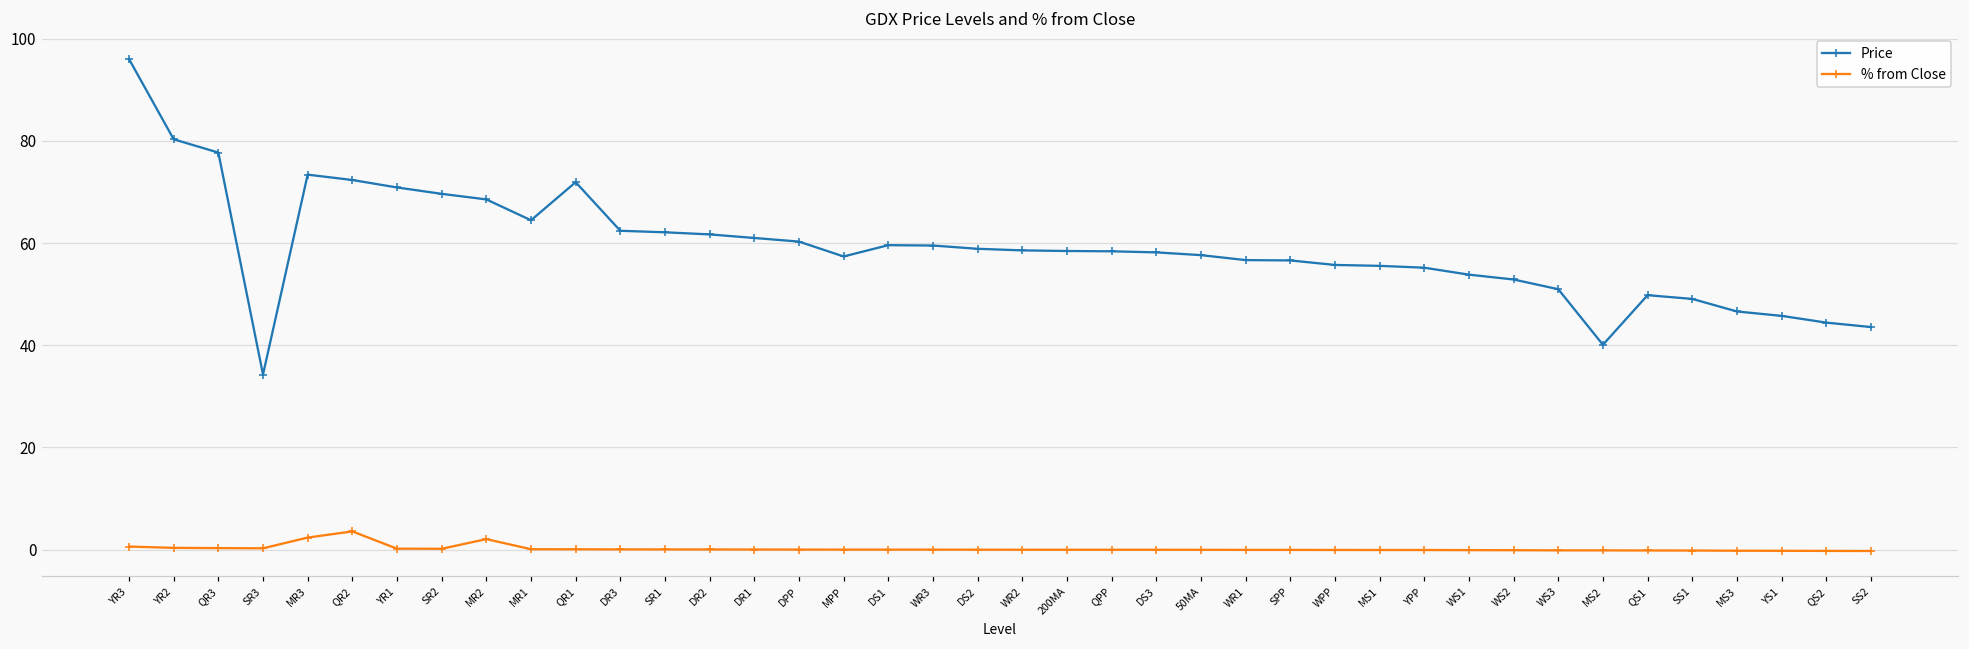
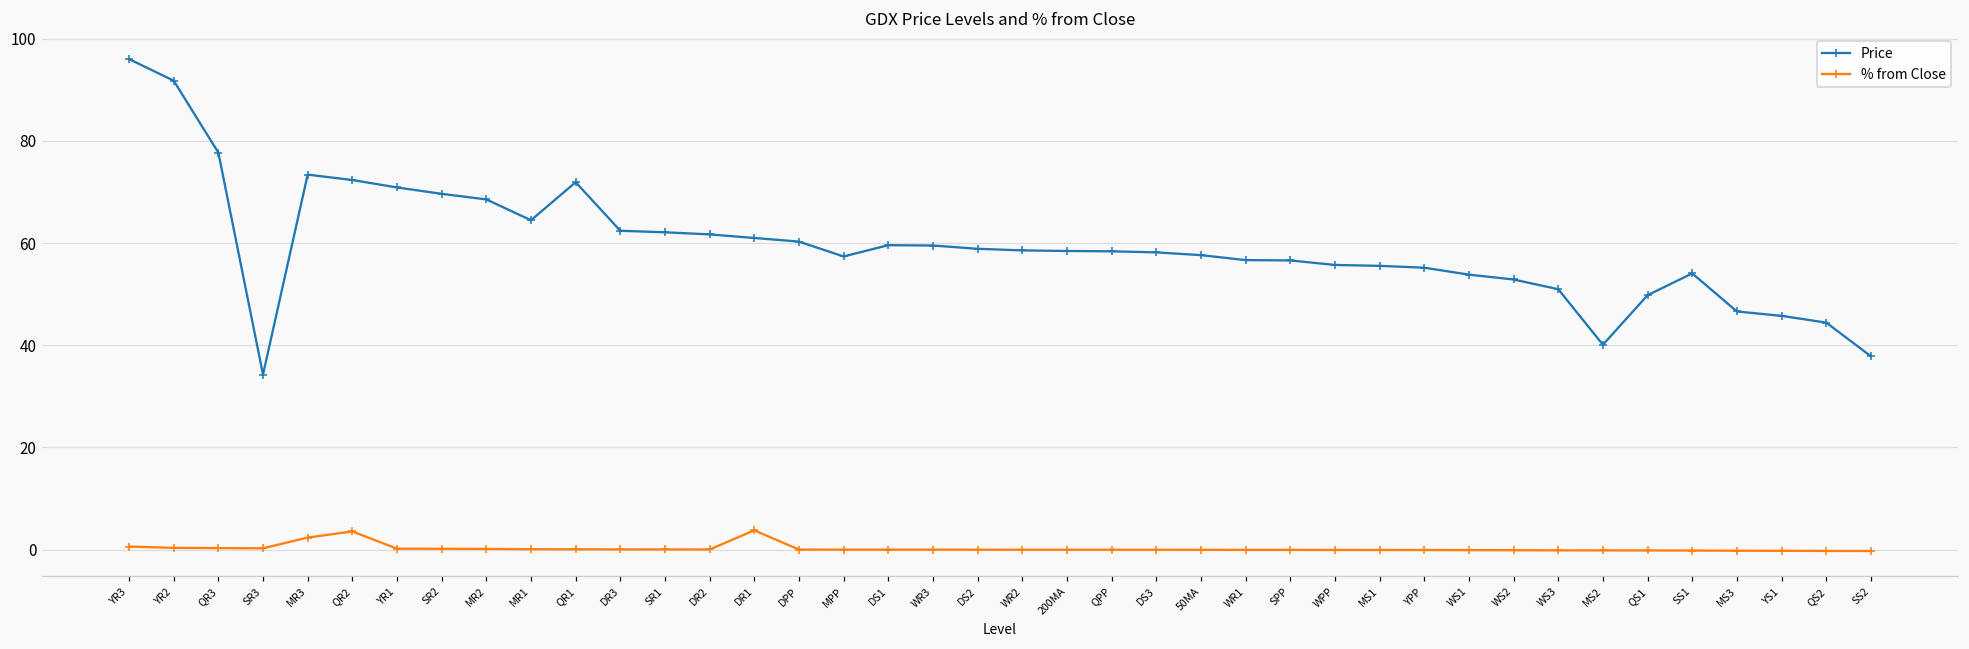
  {
    "Price": {
      "YR3": 96,
-     "YR2": 80,
+     "YR2": 92,
      "QR3": 78,
      "SR3": 34,
      "MR3": 73,
      "QR2": 72,
      "YR1": 71,
      "SR2": 70,
      "MR2": 69,
      "MR1": 64,
      "QR1": 72,
      "DR3": 62,
      "SR1": 62,
      "DR2": 62,
      "DR1": 61,
      "DPP": 60,
      "MPP": 57,
      "DS1": 60,
      "WR3": 60,
      "DS2": 59,
      "WR2": 59,
      "200MA": 58,
      "QPP": 58,
      "DS3": 58,
      "50MA": 58,
      "WR1": 57,
      "SPP": 57,
      "WPP": 56,
      "MS1": 56,
      "YPP": 55,
      "WS1": 54,
      "WS2": 53,
      "WS3": 51,
      "MS2": 40,
      "QS1": 50,
-     "SS1": 49,
+     "SS1": 54,
      "MS3": 47,
      "YS1": 46,
      "QS2": 44,
-     "SS2": 44
+     "SS2": 38
    },
    "% from Close": {
      "YR3": 1,
      "YR2": 0,
      "QR3": 0,
      "SR3": 0,
      "MR3": 2,
      "QR2": 4,
      "YR1": 0,
      "SR2": 0,
-     "MR2": 2,
+     "MR2": 0,
      "MR1": 0,
      "QR1": 0,
      "DR3": 0,
      "SR1": 0,
      "DR2": 0,
-     "DR1": 0,
+     "DR1": 4,
      "DPP": 0,
      "MPP": 0,
      "DS1": 0,
      "WR3": 0,
      "DS2": 0,
      "WR2": 0,
      "200MA": 0,
      "QPP": 0,
      "DS3": 0,
      "50MA": 0,
      "WR1": 0,
      "SPP": 0,
      "WPP": 0,
      "MS1": 0,
      "YPP": 0,
      "WS1": 0,
      "WS2": 0,
      "WS3": 0,
      "MS2": 0,
      "QS1": 0,
      "SS1": 0,
      "MS3": 0,
      "YS1": 0,
      "QS2": 0,
      "SS2": 0
    }
  }
